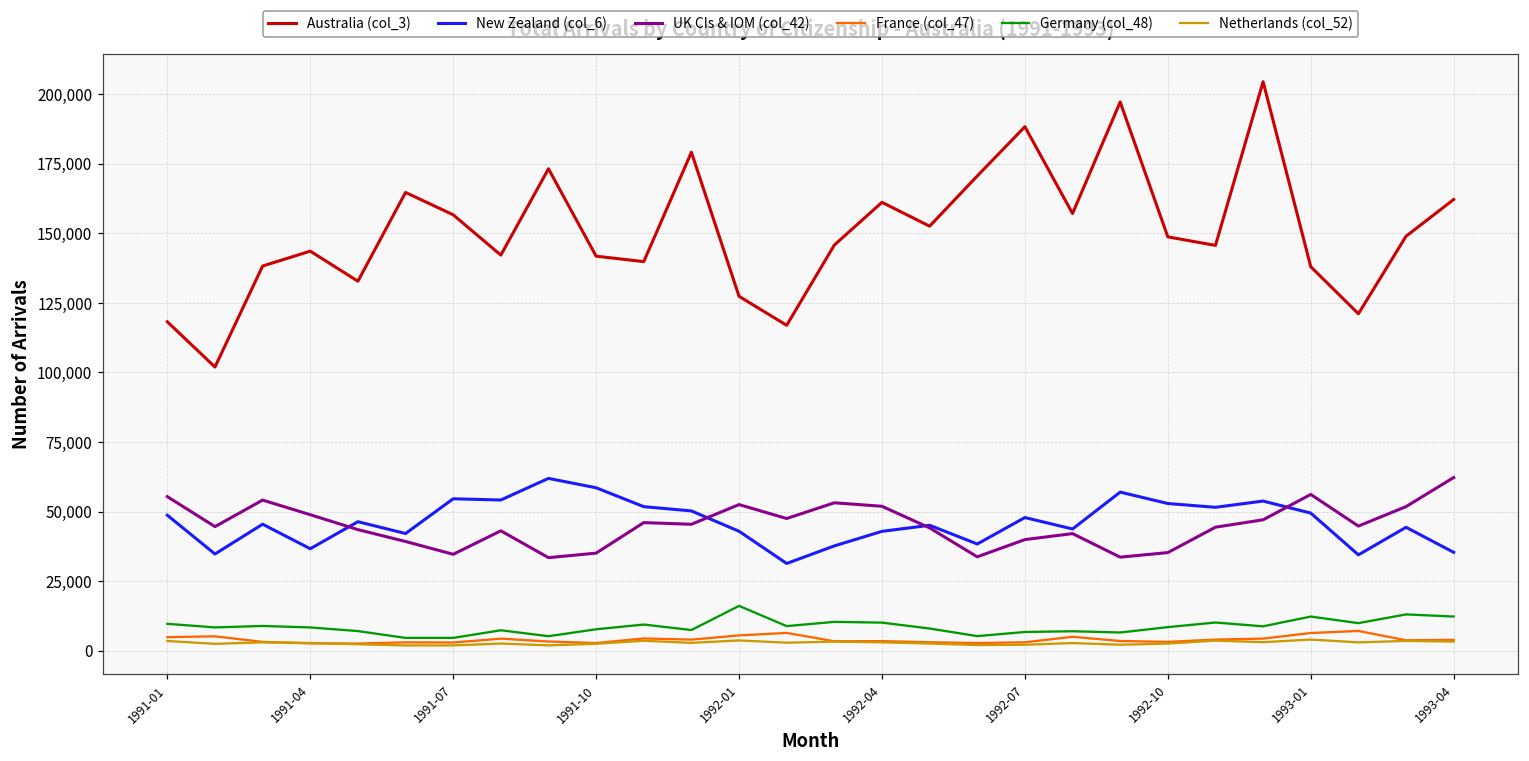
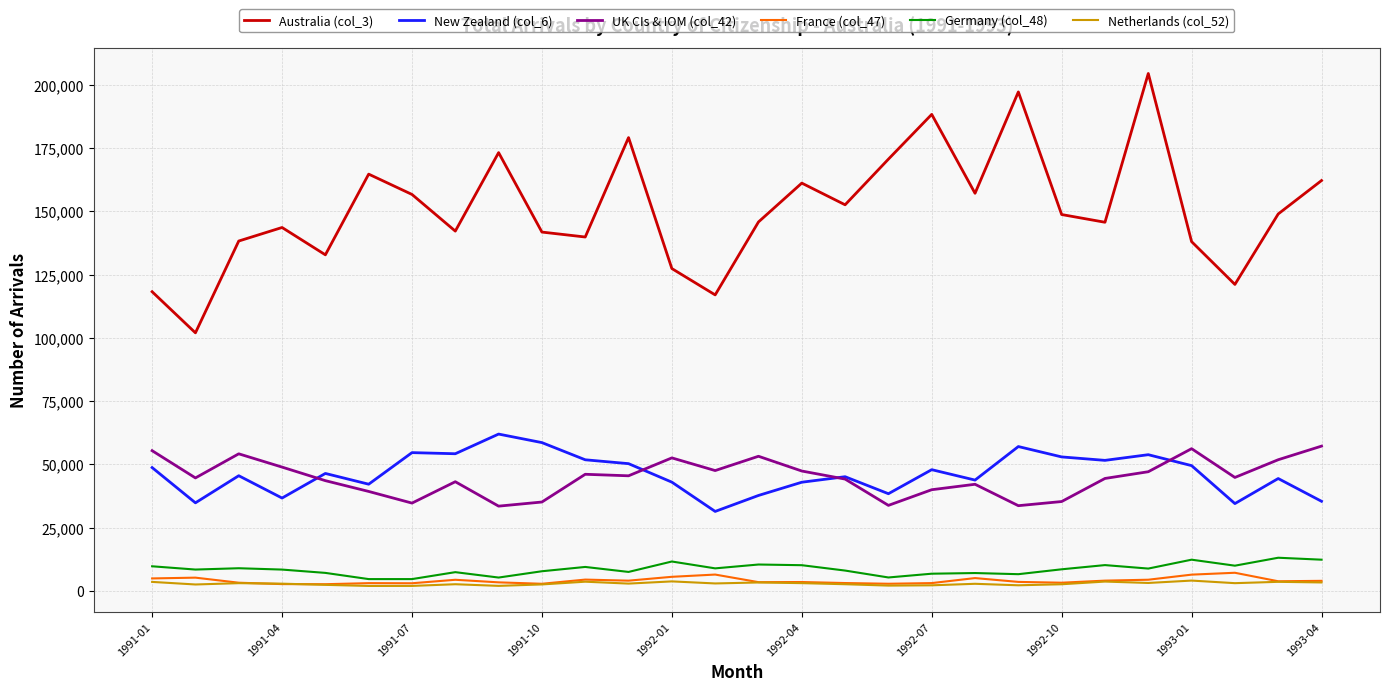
  {
    "Australia (col_3)": {
      "1991-01": "118,000",
      "1991-04": "144,000",
      "1991-07": "157,000",
      "1991-10": "142,000",
      "1992-01": "127,000",
      "1992-04": "161,000",
      "1992-07": "188,000",
      "1992-10": "149,000",
      "1993-01": "138,000",
      "1993-04": "162,000"
    },
    "New Zealand (col_6)": {
      "1991-01": "49,000",
      "1991-04": "37,000",
      "1991-07": "55,000",
      "1991-10": "59,000",
      "1992-01": "43,000",
      "1992-04": "43,000",
      "1992-07": "48,000",
      "1992-10": "53,000",
      "1993-01": "49,000",
      "1993-04": "35,000"
    },
    "UK CIs & IOM (col_42)": {
      "1991-01": "55,000",
      "1991-04": "49,000",
      "1991-07": "35,000",
      "1991-10": "35,000",
      "1992-01": "53,000",
-     "1992-04": "52,000",
+     "1992-04": "47,000",
      "1992-07": "40,000",
      "1992-10": "35,000",
      "1993-01": "56,000",
-     "1993-04": "62,000"
+     "1993-04": "57,000"
    },
    "France (col_47)": {
      "1991-01": "5,000",
      "1991-07": "3,000",
      "1992-01": "6,000",
      "1993-01": "6,000"
    },
    "Germany (col_48)": {
      "1991-01": "10,000",
      "1991-04": "8,000",
      "1991-07": "5,000",
      "1991-10": "8,000",
-     "1992-01": "16,000",
+     "1992-01": "12,000",
      "1992-04": "10,000",
      "1992-07": "7,000",
      "1992-10": "9,000",
      "1993-01": "12,000",
      "1993-04": "12,000"
    },
    "Netherlands (col_52)": {
      "1991-01": "4,000",
      "1991-07": "2,000",
      "1992-01": "4,000",
      "1993-01": "4,000"
    }
  }
